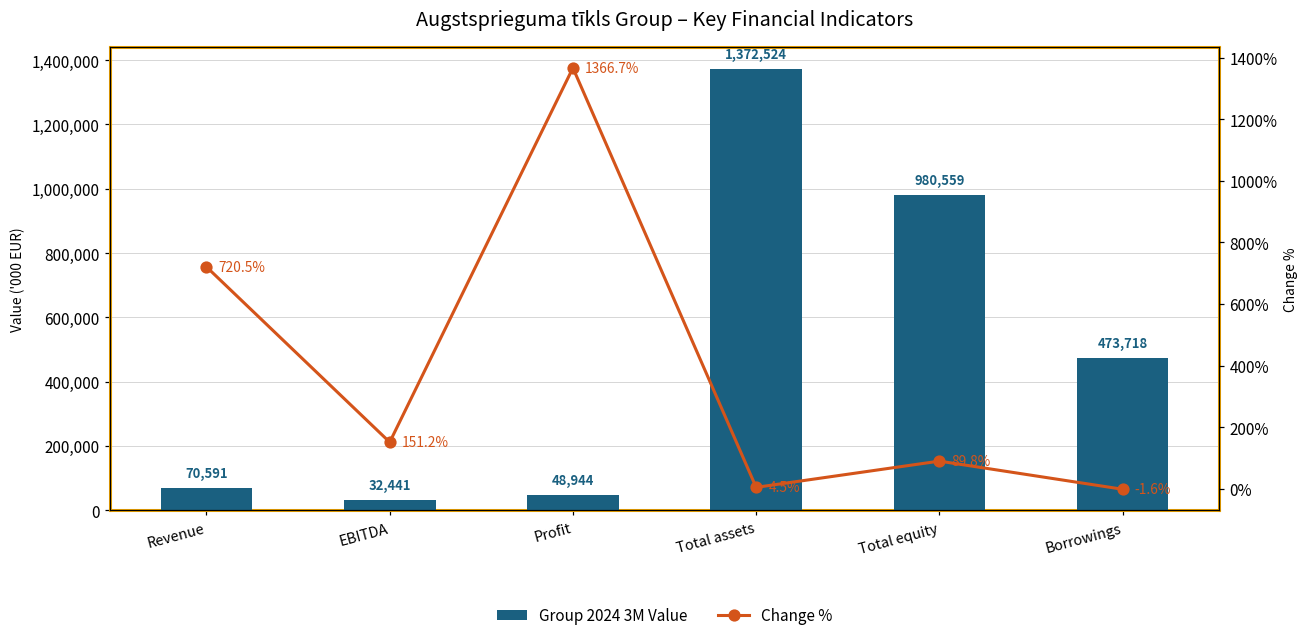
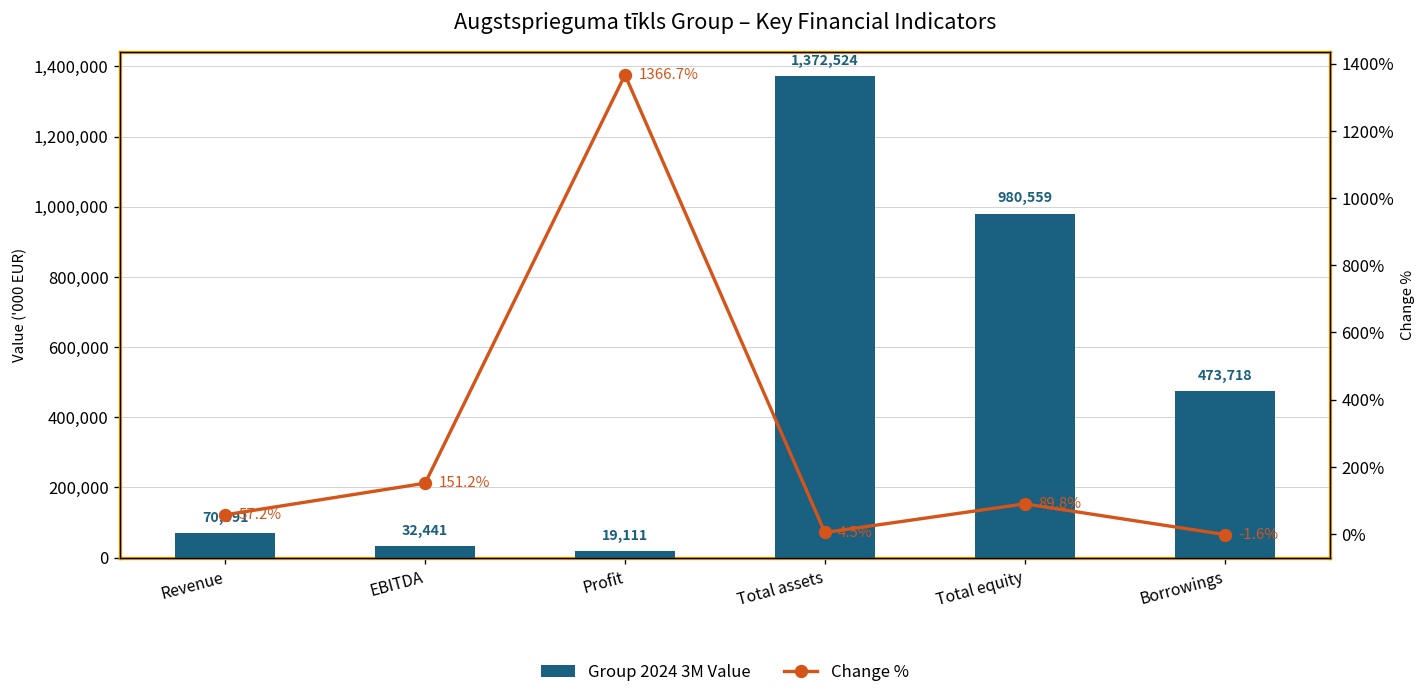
  {
    "Group 2024 3M Value": {
      "Revenue": "70,591",
      "EBITDA": "32,441",
-     "Profit": "48,944",
+     "Profit": "19,111",
      "Total assets": "1,372,524",
      "Total equity": "980,559",
      "Borrowings": "473,718"
    },
    "Change %": {
-     "Revenue": "720.5%",
+     "Revenue": "57.2%",
      "EBITDA": "151.2%",
      "Profit": "1366.7%",
      "Total assets": "4.5%",
      "Total equity": "89.8%",
      "Borrowings": "-1.6%"
    }
  }
